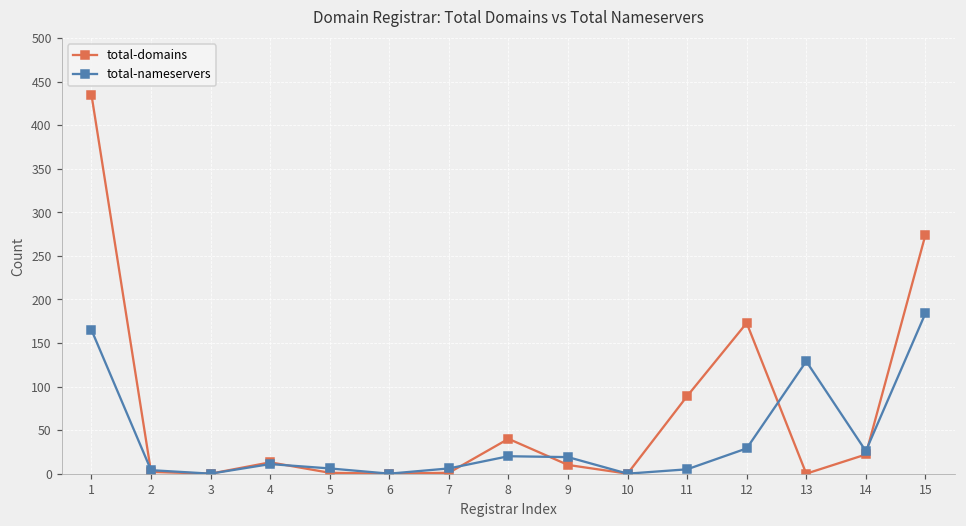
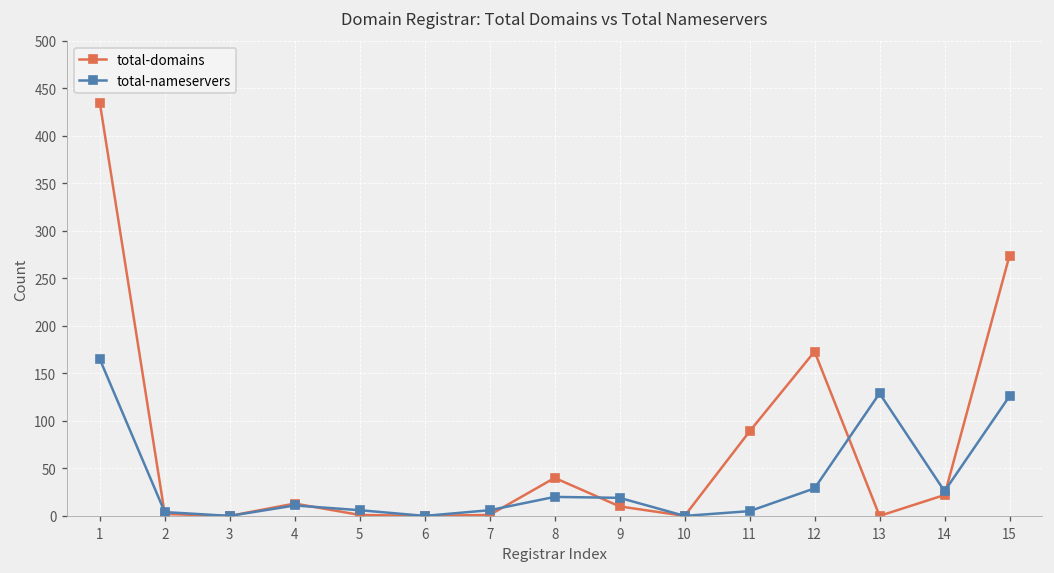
  {
    "total-domains": {
      "1": 440,
      "5": 0,
      "7": 0,
      "8": 40,
      "9": 10,
      "11": 90,
      "12": 170,
      "13": 0,
      "14": 20,
      "15": 270
    },
    "total-nameservers": {
      "1": 170,
      "5": 10,
      "7": 10,
      "8": 20,
      "9": 20,
      "11": 10,
      "12": 30,
      "13": 130,
      "14": 30,
-     "15": 180
+     "15": 130
    }
  }
